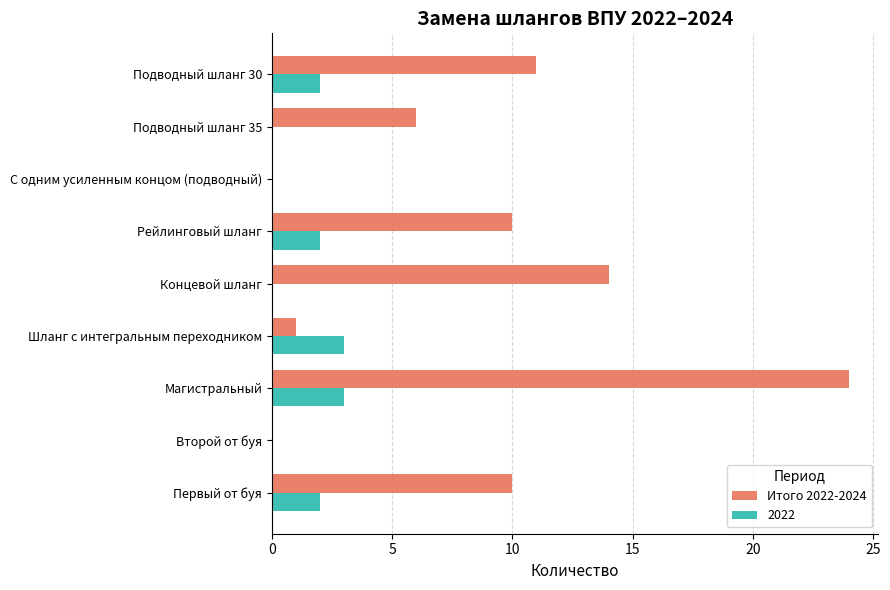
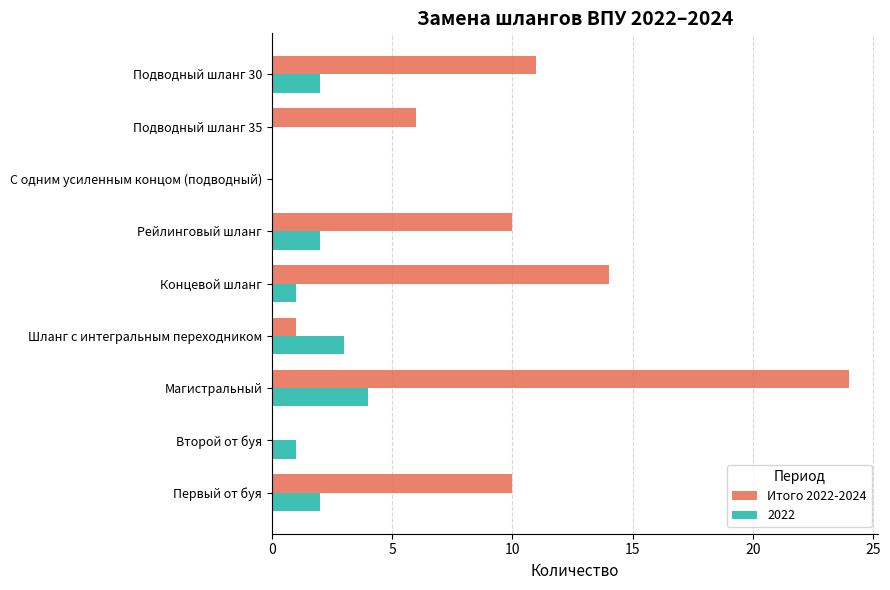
  {
    "Итого 2022-2024": {
      "Подводный шланг 30": 11,
      "Подводный шланг 35": 6,
      "С одним усиленным концом (подводный)": 0,
      "Рейлинговый шланг": 10,
      "Концевой шланг": 14,
      "Шланг с интегральным переходником": 1,
      "Магистральный": 24,
      "Второй от буя": 0,
      "Первый от буя": 10
    },
    "2022": {
      "Подводный шланг 30": 2,
      "Подводный шланг 35": 0,
      "С одним усиленным концом (подводный)": 0,
      "Рейлинговый шланг": 2,
-     "Концевой шланг": 0,
+     "Концевой шланг": 1,
      "Шланг с интегральным переходником": 3,
-     "Магистральный": 3,
-     "Второй от буя": 0,
+     "Магистральный": 4,
+     "Второй от буя": 1,
      "Первый от буя": 2
    }
  }
